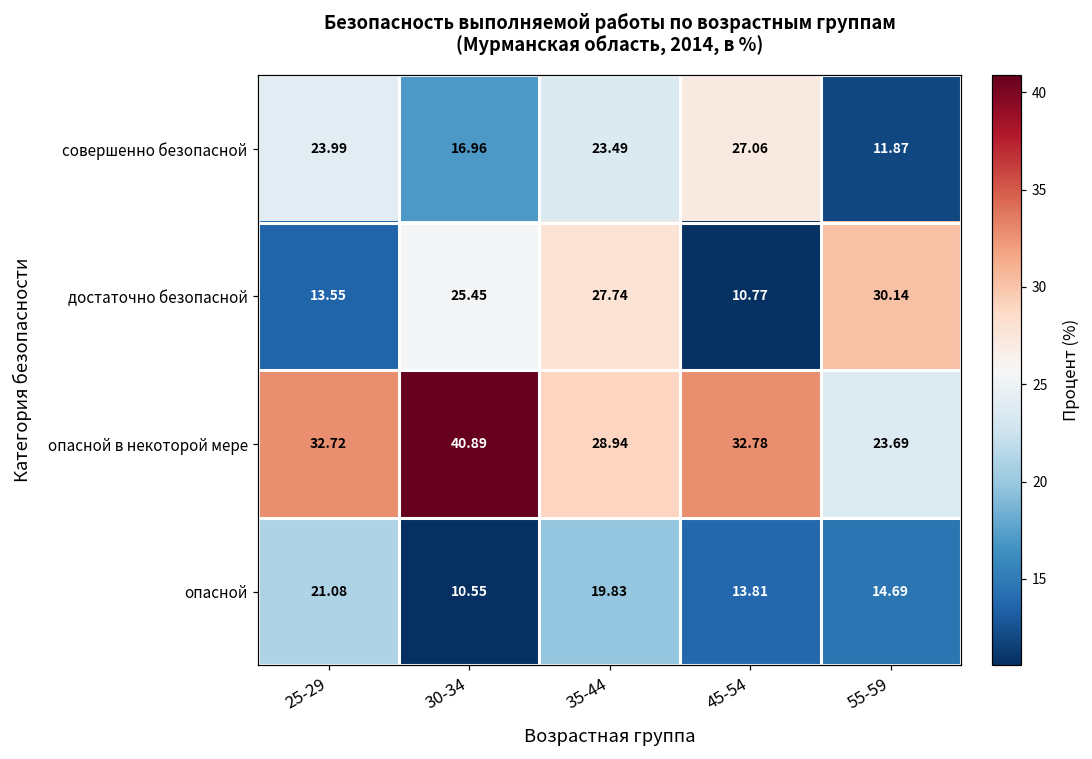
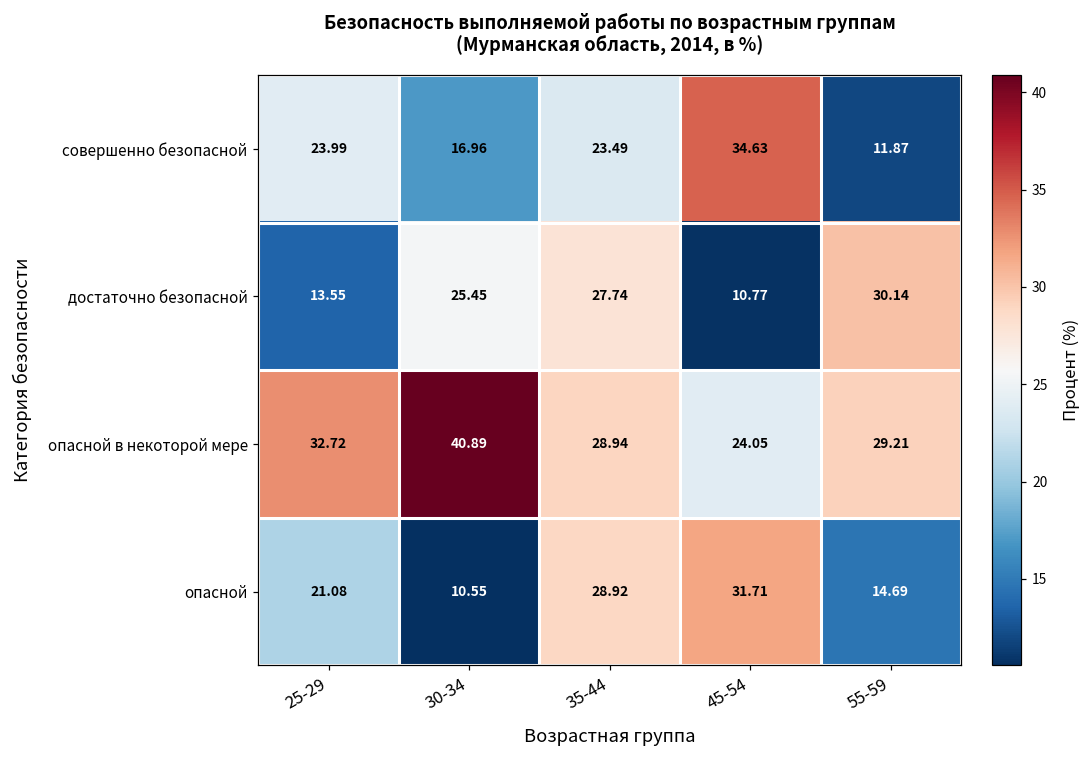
  {
    "совершенно безопасной": {
      "25-29": 23.99,
      "30-34": 16.96,
      "35-44": 23.49,
-     "45-54": 27.06,
+     "45-54": 34.63,
      "55-59": 11.87
    },
    "достаточно безопасной": {
      "25-29": 13.55,
      "30-34": 25.45,
      "35-44": 27.74,
      "45-54": 10.77,
      "55-59": 30.14
    },
    "опасной в некоторой мере": {
      "25-29": 32.72,
      "30-34": 40.89,
      "35-44": 28.94,
-     "45-54": 32.78,
-     "55-59": 23.69
+     "45-54": 24.05,
+     "55-59": 29.21
    },
    "опасной": {
      "25-29": 21.08,
      "30-34": 10.55,
-     "35-44": 19.83,
-     "45-54": 13.81,
+     "35-44": 28.92,
+     "45-54": 31.71,
      "55-59": 14.69
    }
  }
